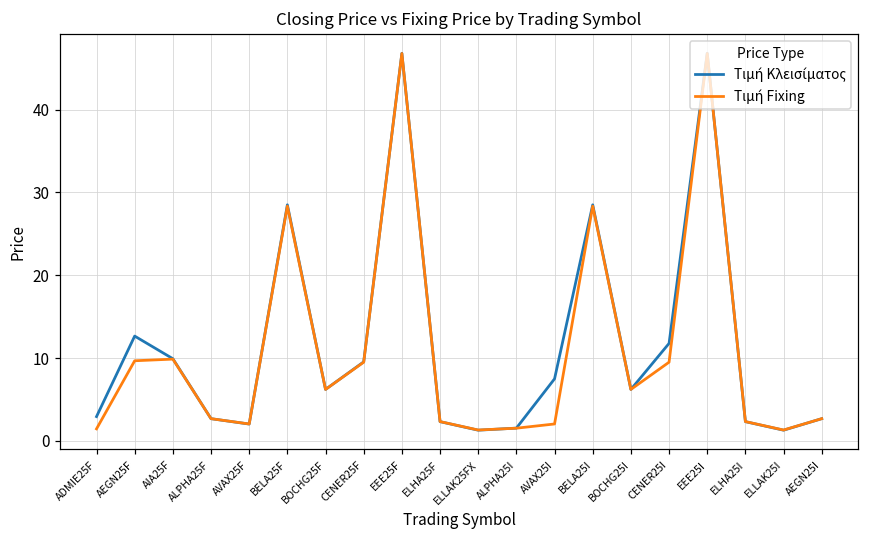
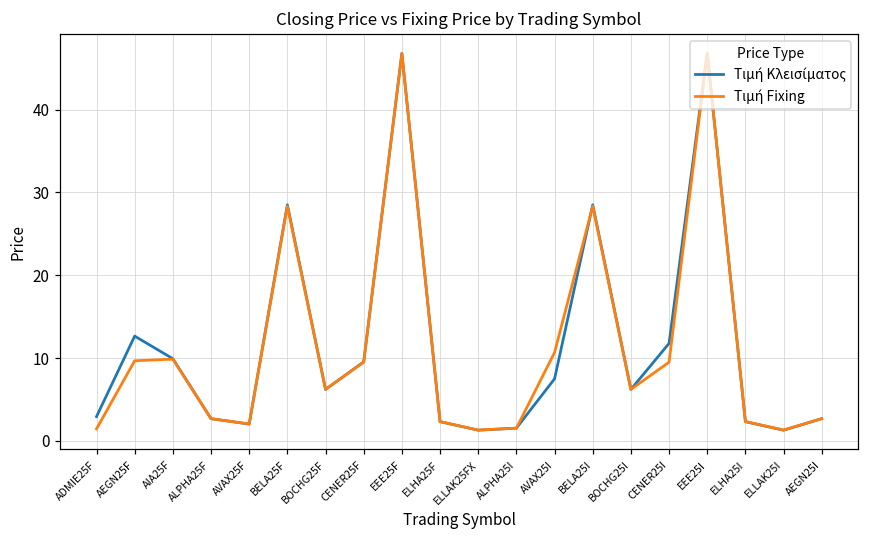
  {
    "Τιμή Κλεισίματος": {
      "ADMIE25F": 3,
      "AEGN25F": 13,
      "AVAX25I": 7,
      "CENER25I": 12
    },
    "Τιμή Fixing": {
      "ADMIE25F": 1,
      "AEGN25F": 10,
-     "AVAX25I": 2,
+     "AVAX25I": 11,
      "CENER25I": 10
    }
  }
